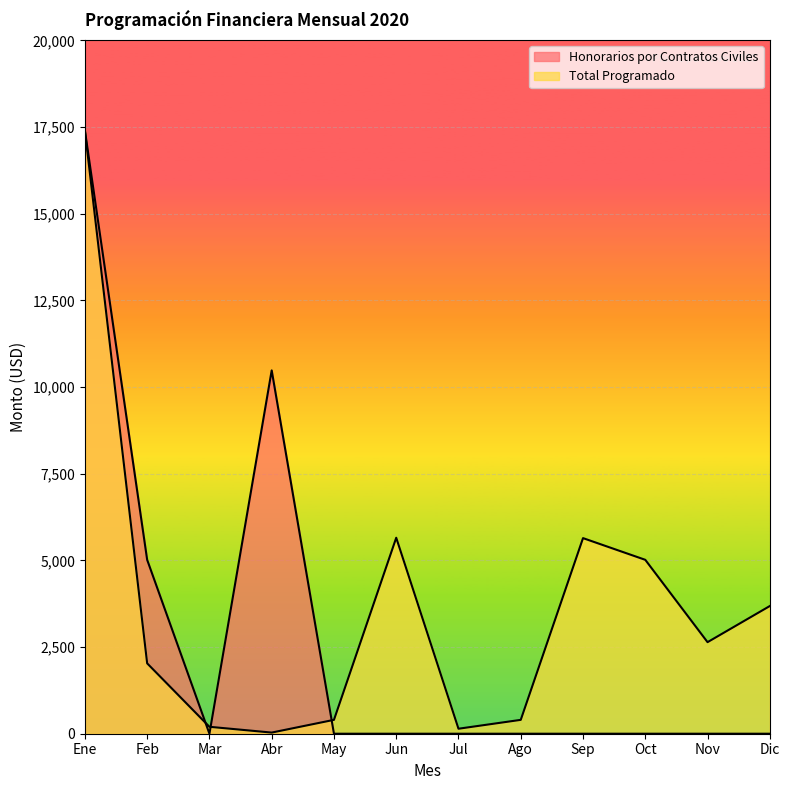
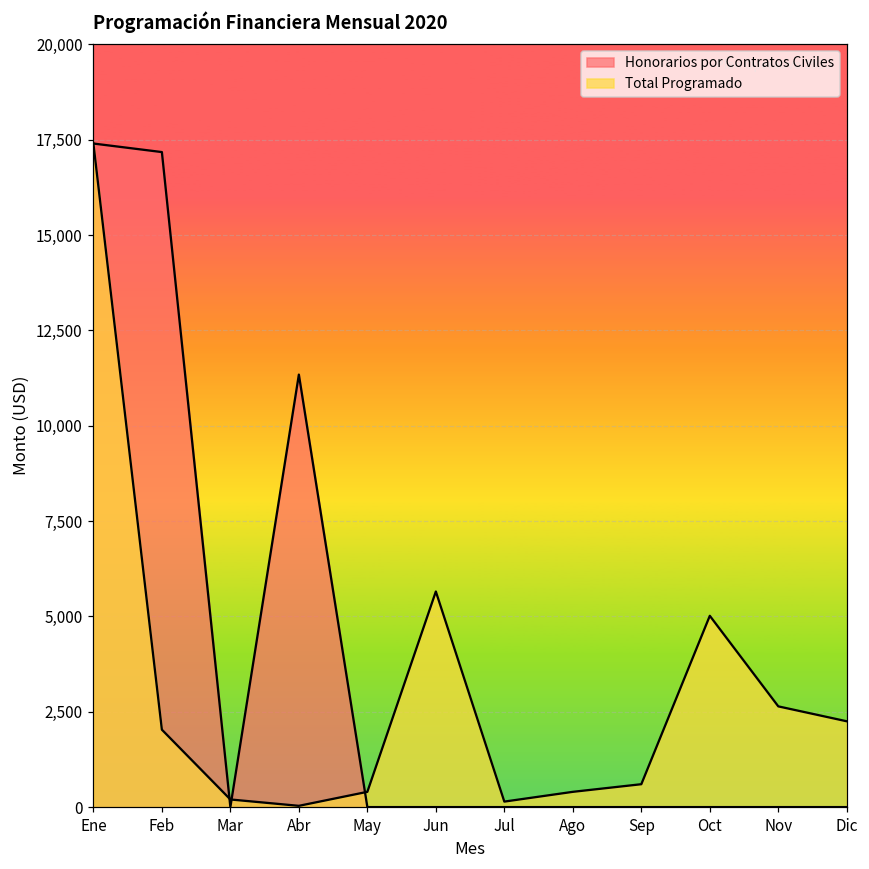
  {
    "Honorarios por Contratos Civiles": {
-     "Feb": "5,000",
+     "Feb": "17,200",
      "Mar": "0",
-     "Abr": "10,500",
+     "Abr": "11,300",
      "May": "0",
      "Jun": "0",
      "Jul": "0",
      "Ago": "0",
      "Sep": "0",
      "Oct": "0",
      "Nov": "0",
      "Dic": "0"
    },
    "Total Programado": {
      "Feb": "2,000",
      "Mar": "200",
      "Abr": "0",
      "May": "400",
      "Jun": "5,700",
      "Jul": "100",
      "Ago": "400",
-     "Sep": "5,600",
+     "Sep": "600",
      "Oct": "5,000",
      "Nov": "2,600",
-     "Dic": "3,700"
+     "Dic": "2,300"
    }
  }
